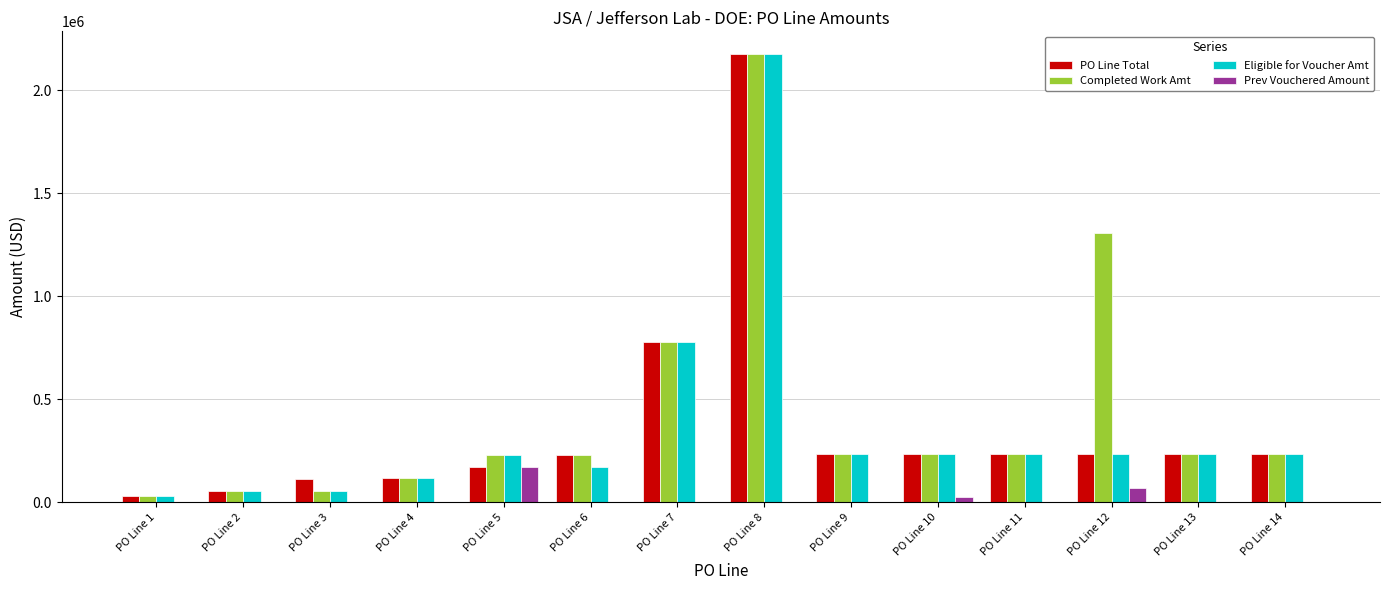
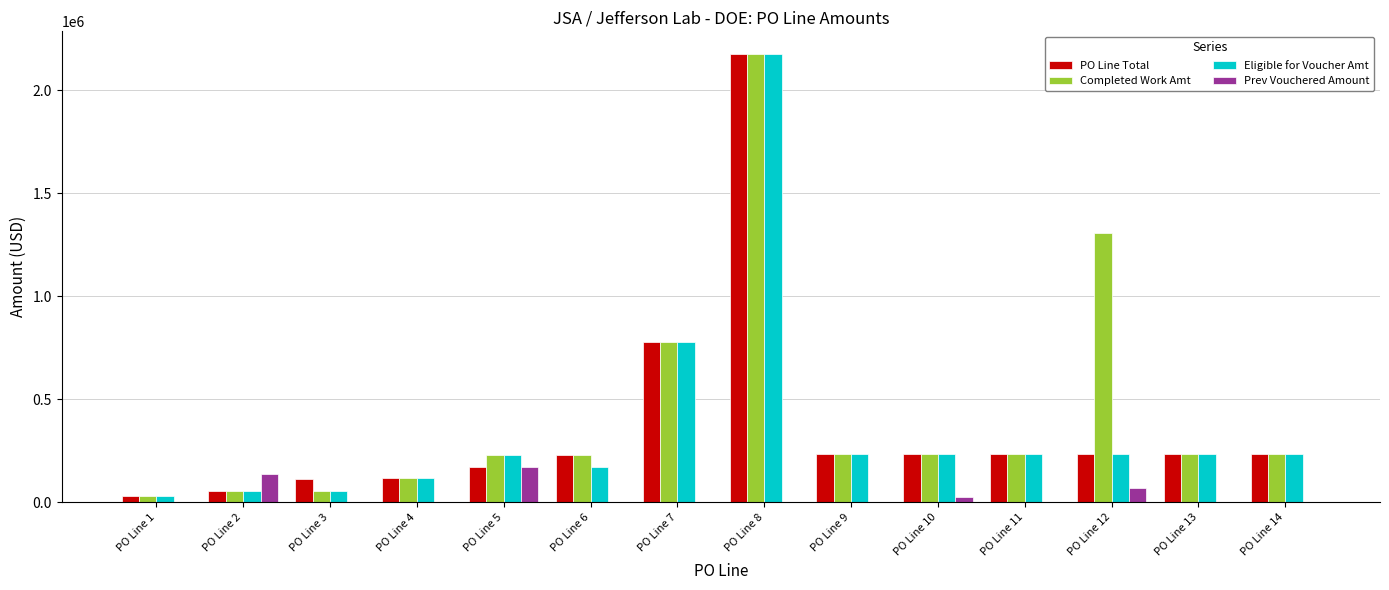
  {
    "PO Line Total": {
      "PO Line 1": 30000,
      "PO Line 2": 50000,
      "PO Line 3": 110000,
      "PO Line 4": 110000,
      "PO Line 5": 170000,
      "PO Line 6": 230000,
      "PO Line 7": 780000,
      "PO Line 8": 2180000,
      "PO Line 9": 230000,
      "PO Line 10": 230000,
      "PO Line 11": 230000,
      "PO Line 12": 230000,
      "PO Line 13": 230000,
      "PO Line 14": 230000
    },
    "Completed Work Amt": {
      "PO Line 1": 30000,
      "PO Line 2": 50000,
      "PO Line 3": 50000,
      "PO Line 4": 110000,
      "PO Line 5": 230000,
      "PO Line 6": 230000,
      "PO Line 7": 780000,
      "PO Line 8": 2180000,
      "PO Line 9": 230000,
      "PO Line 10": 230000,
      "PO Line 11": 230000,
      "PO Line 12": 1310000,
      "PO Line 13": 230000,
      "PO Line 14": 230000
    },
    "Eligible for Voucher Amt": {
      "PO Line 1": 30000,
      "PO Line 2": 50000,
      "PO Line 3": 50000,
      "PO Line 4": 110000,
      "PO Line 5": 230000,
      "PO Line 6": 170000,
      "PO Line 7": 780000,
      "PO Line 8": 2180000,
      "PO Line 9": 230000,
      "PO Line 10": 230000,
      "PO Line 11": 230000,
      "PO Line 12": 230000,
      "PO Line 13": 230000,
      "PO Line 14": 230000
    },
    "Prev Vouchered Amount": {
-     "PO Line 2": 0,
+     "PO Line 2": 130000,
      "PO Line 4": 0,
      "PO Line 5": 170000,
      "PO Line 6": 0,
      "PO Line 7": 0,
      "PO Line 8": 0,
      "PO Line 9": 0,
      "PO Line 10": 20000,
      "PO Line 12": 70000,
      "PO Line 14": 0
    }
  }
